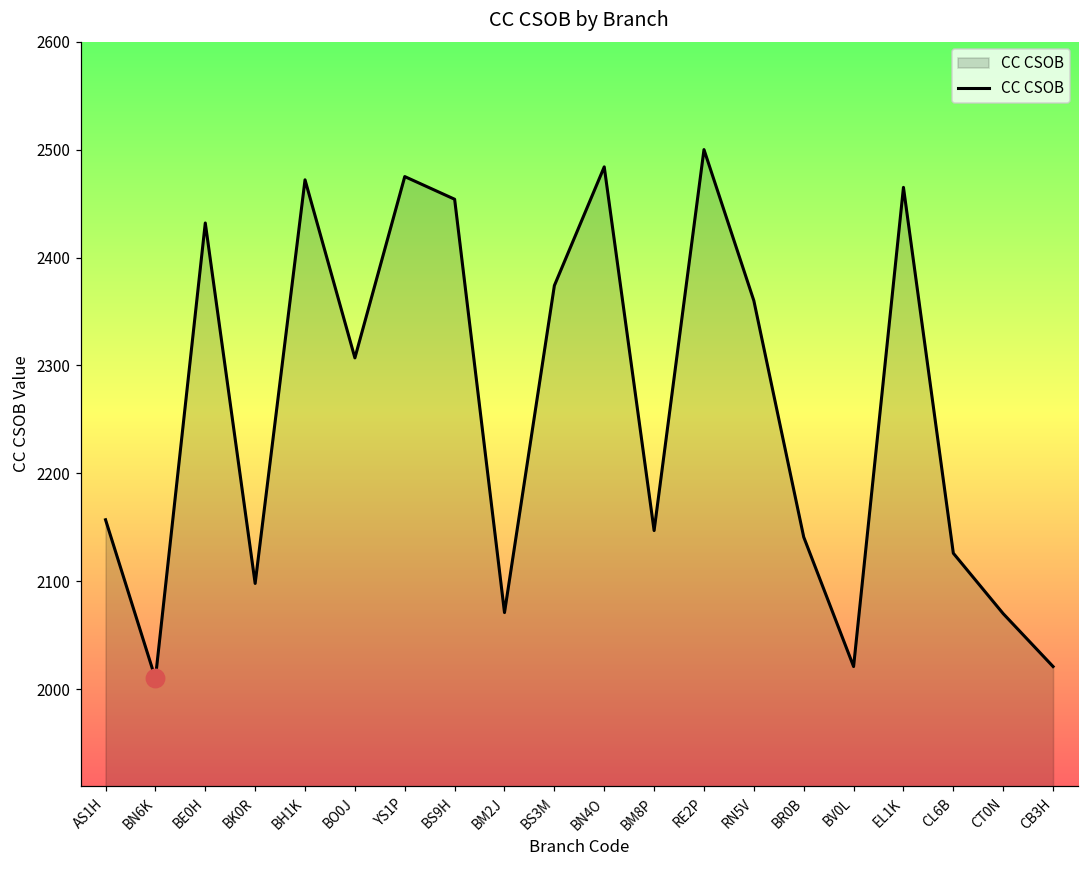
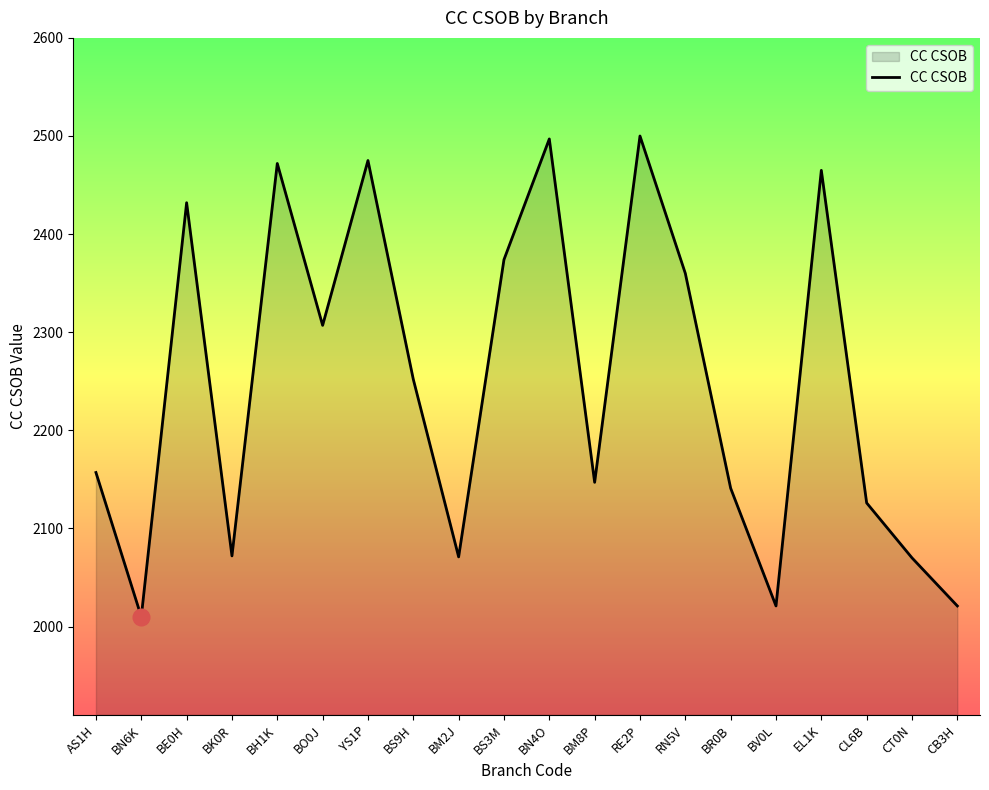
  {
    "CC CSOB": {
      "AS1H": 2160,
      "BE0H": 2430,
-     "BK0R": 2100,
+     "BK0R": 2070,
      "BH1K": 2470,
      "BO0J": 2310,
      "YS1P": 2480,
-     "BS9H": 2450,
+     "BS9H": 2250,
      "BM2J": 2070,
      "BS3M": 2370,
-     "BN4O": 2480,
+     "BN4O": 2500,
      "BM8P": 2150,
      "RE2P": 2500,
      "RN5V": 2360,
      "BR0B": 2140,
      "BV0L": 2020,
      "EL1K": 2470,
      "CL6B": 2130,
      "CT0N": 2070,
      "CB3H": 2020
    }
  }
